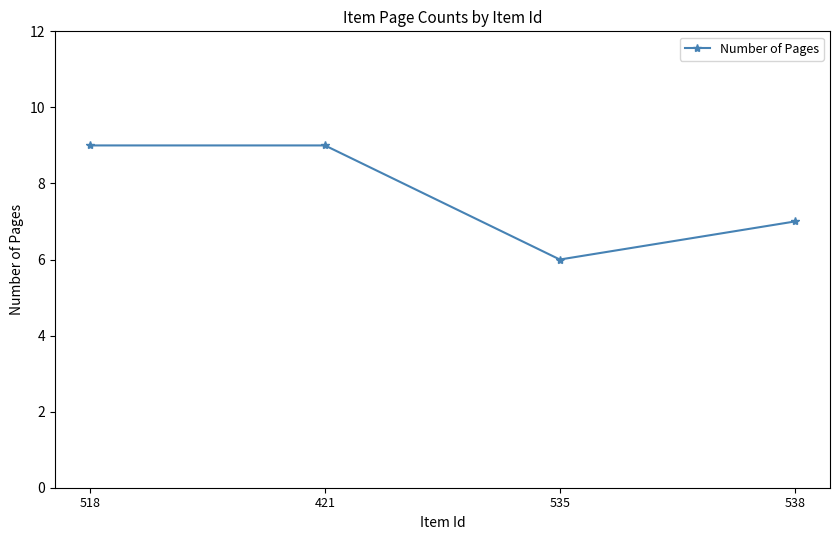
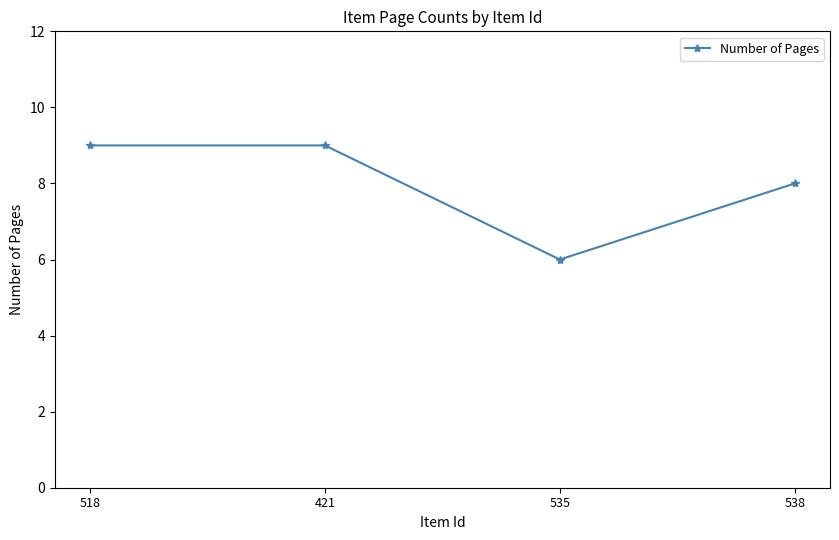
  {
    "518": 9,
    "421": 9,
    "535": 6,
-   "538": 7
+   "538": 8
  }
